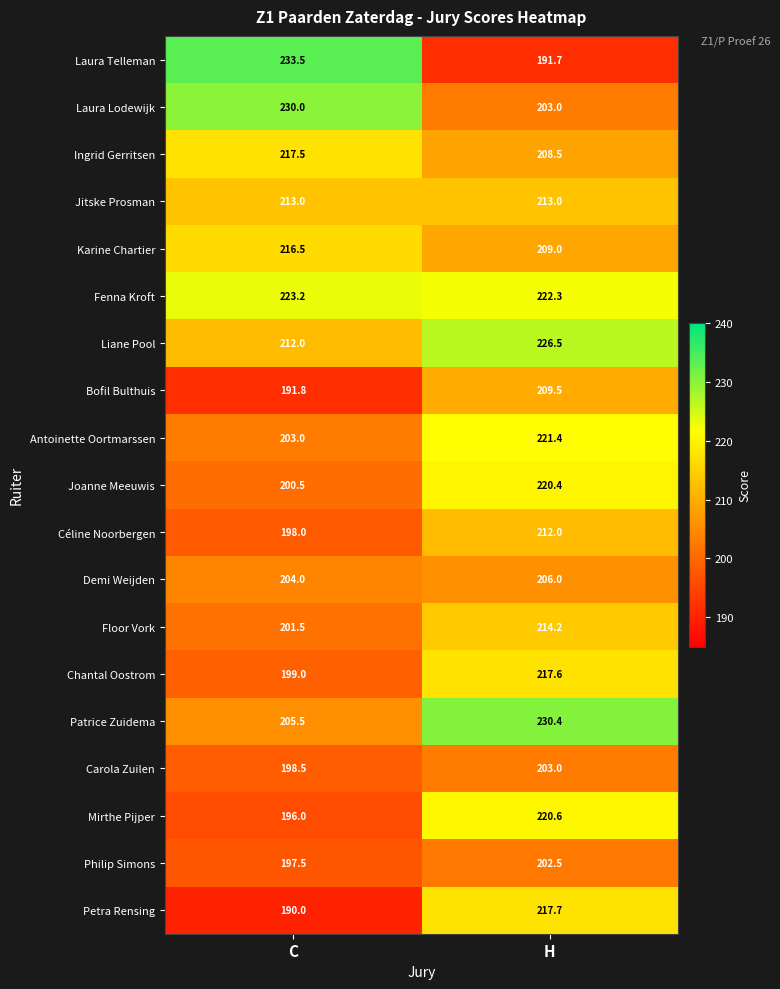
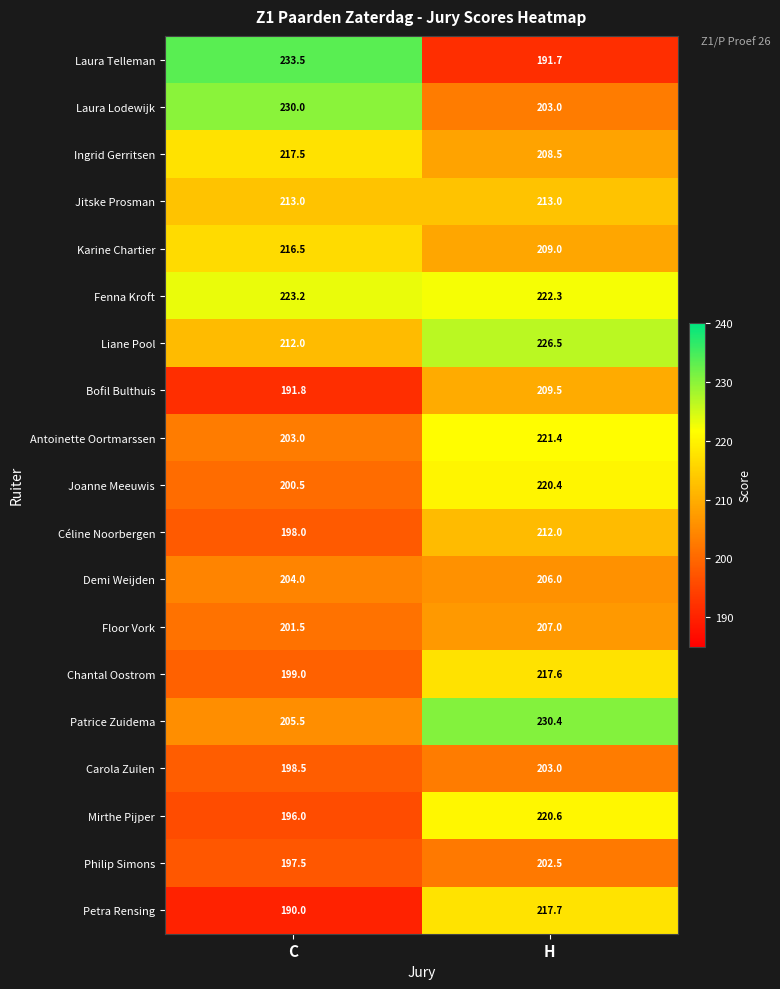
  {
    "Laura Telleman": {
      "C": 233.5,
      "H": 191.7
    },
    "Laura Lodewijk": {
      "C": 230.0,
      "H": 203.0
    },
    "Ingrid Gerritsen": {
      "C": 217.5,
      "H": 208.5
    },
    "Jitske Prosman": {
      "C": 213.0,
      "H": 213.0
    },
    "Karine Chartier": {
      "C": 216.5,
      "H": 209.0
    },
    "Fenna Kroft": {
      "C": 223.2,
      "H": 222.3
    },
    "Liane Pool": {
      "C": 212.0,
      "H": 226.5
    },
    "Bofil Bulthuis": {
      "C": 191.8,
      "H": 209.5
    },
    "Antoinette Oortmarssen": {
      "C": 203.0,
      "H": 221.4
    },
    "Joanne Meeuwis": {
      "C": 200.5,
      "H": 220.4
    },
    "Céline Noorbergen": {
      "C": 198.0,
      "H": 212.0
    },
    "Demi Weijden": {
      "C": 204.0,
      "H": 206.0
    },
    "Floor Vork": {
      "C": 201.5,
-     "H": 214.2
+     "H": 207.0
    },
    "Chantal Oostrom": {
      "C": 199.0,
      "H": 217.6
    },
    "Patrice Zuidema": {
      "C": 205.5,
      "H": 230.4
    },
    "Carola Zuilen": {
      "C": 198.5,
      "H": 203.0
    },
    "Mirthe Pijper": {
      "C": 196.0,
      "H": 220.6
    },
    "Philip Simons": {
      "C": 197.5,
      "H": 202.5
    },
    "Petra Rensing": {
      "C": 190.0,
      "H": 217.7
    }
  }
